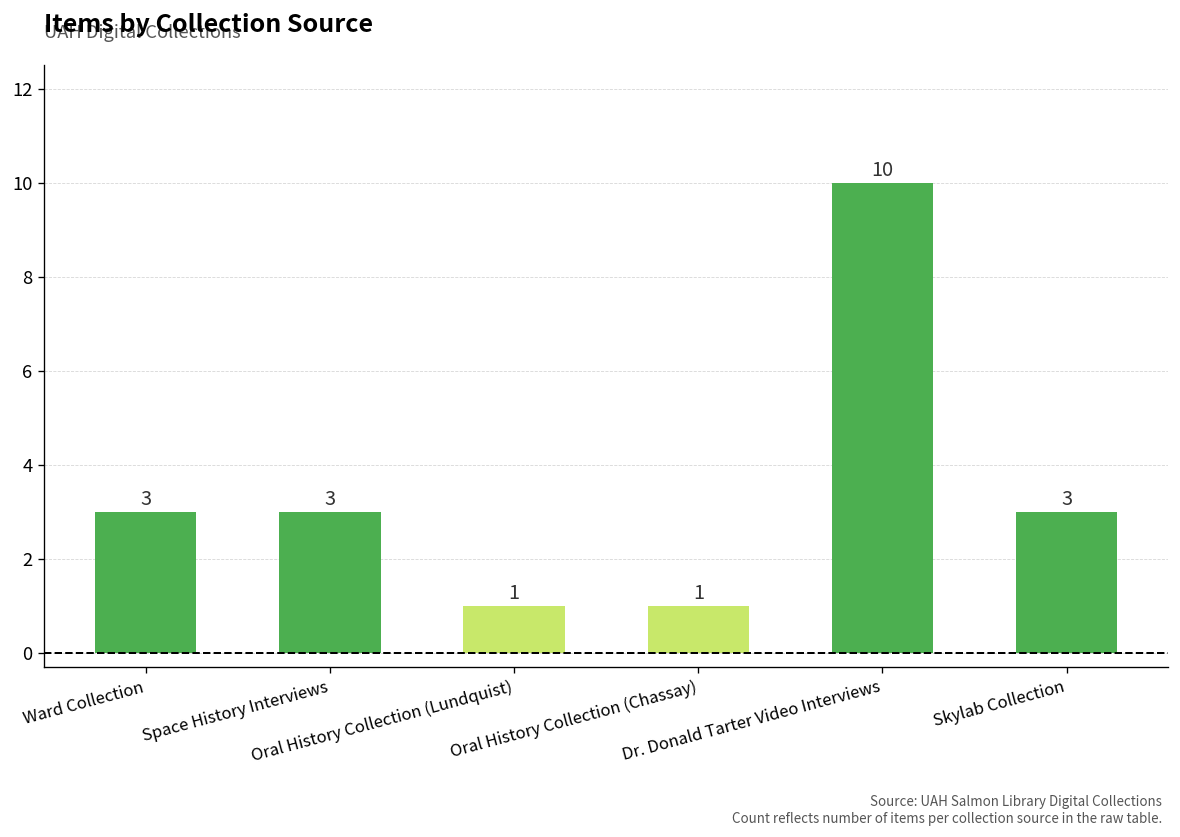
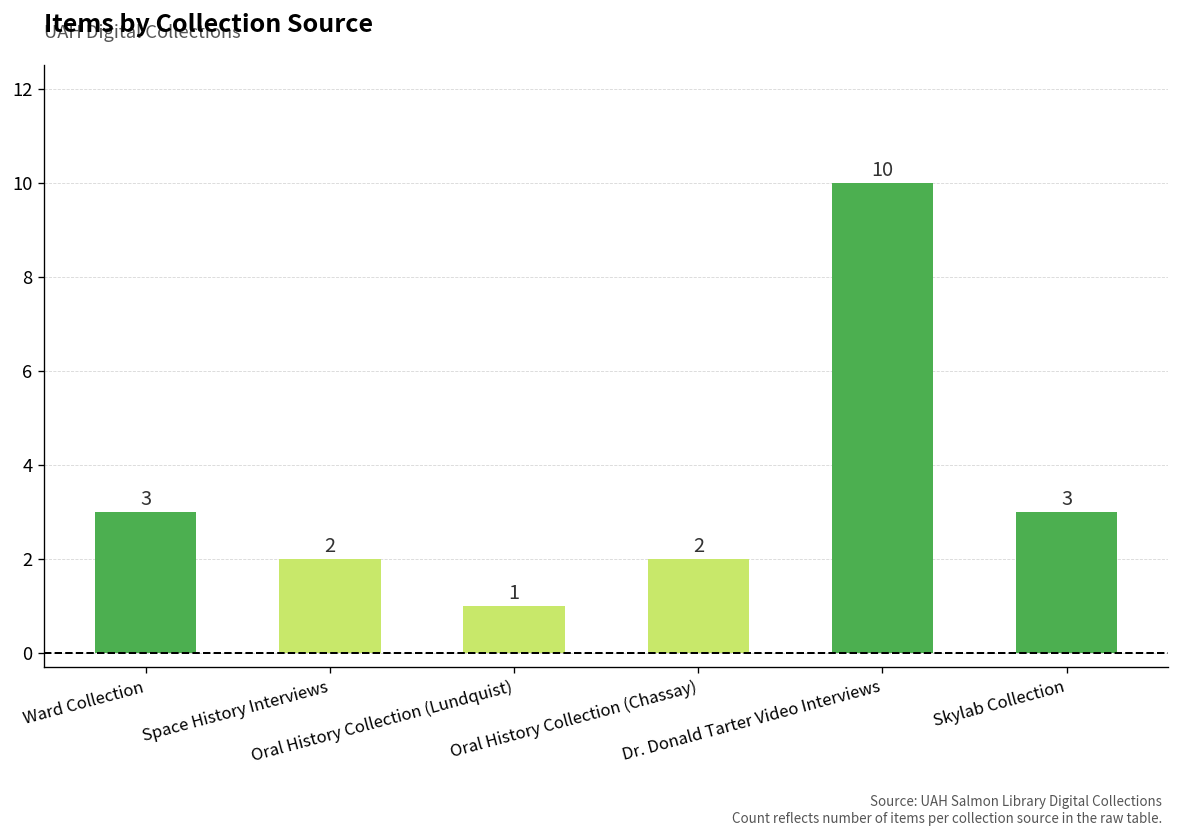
  {
    "Ward Collection": 3,
-   "Space History Interviews": 3,
+   "Space History Interviews": 2,
    "Oral History Collection (Lundquist)": 1,
-   "Oral History Collection (Chassay)": 1,
+   "Oral History Collection (Chassay)": 2,
    "Dr. Donald Tarter Video Interviews": 10,
    "Skylab Collection": 3
  }
